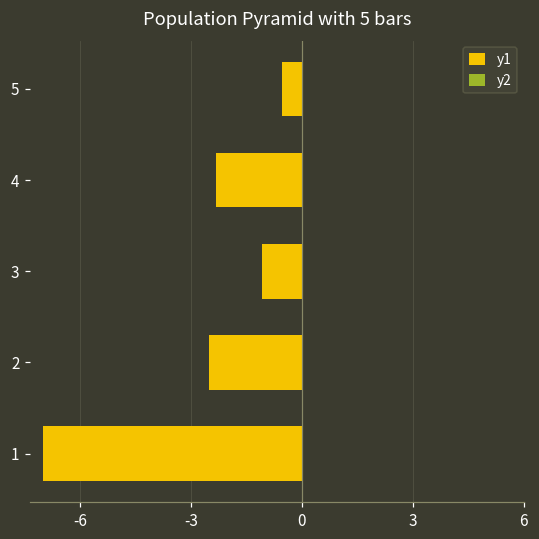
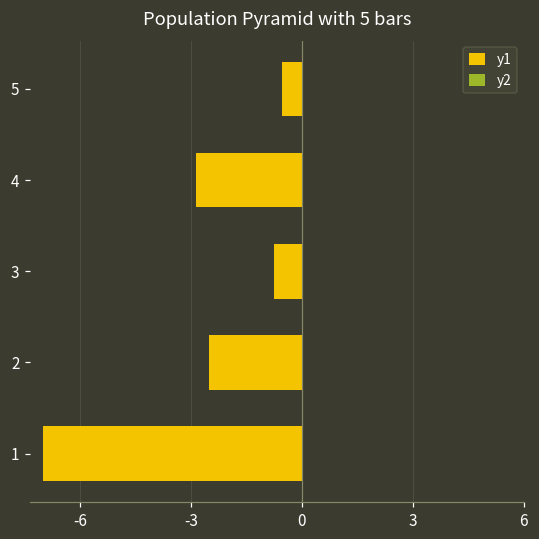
  {
    "y1": {
      "5": -0.5,
-     "4": -2.3,
-     "3": -1.1,
+     "4": -2.9,
+     "3": -0.8,
      "2": -2.5,
      "1": -7.0
    }
  }
